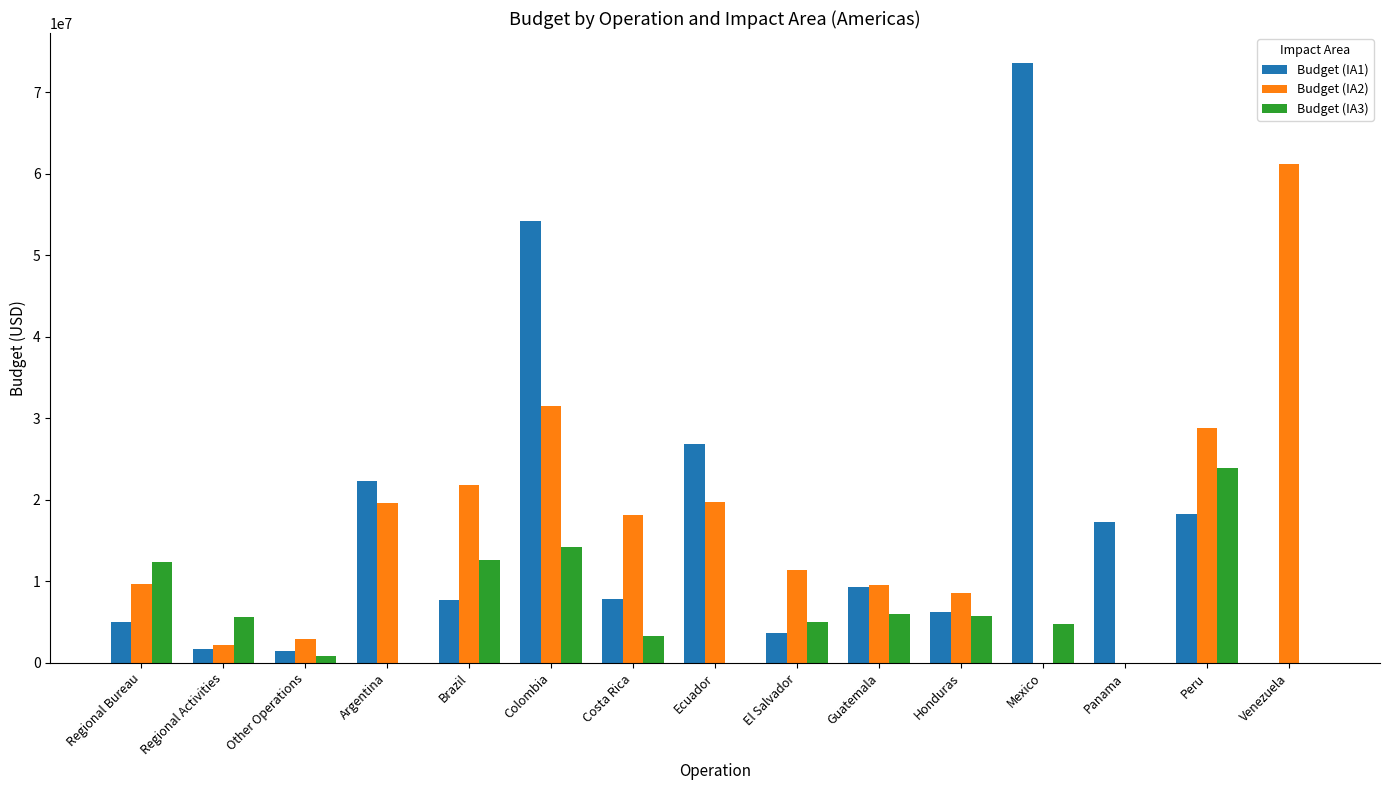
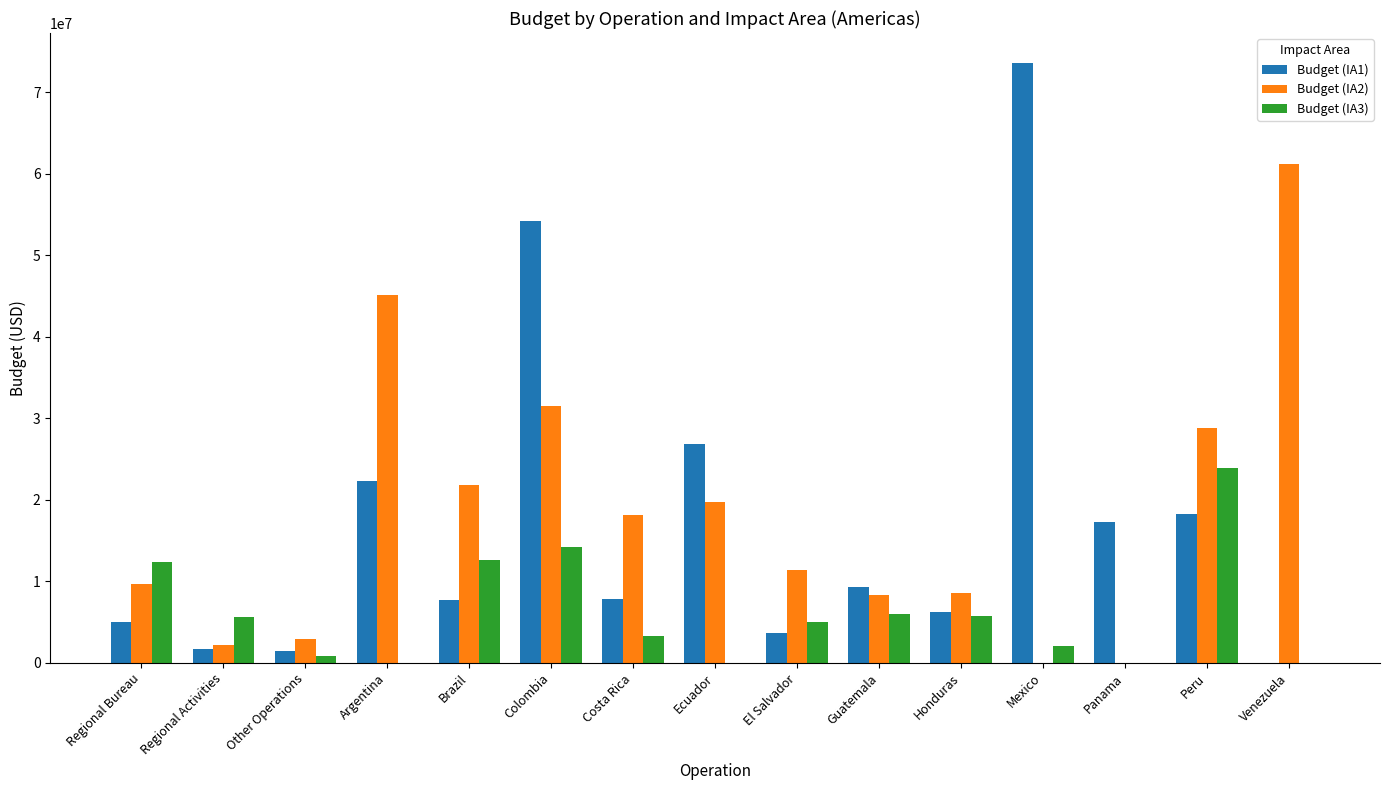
  {
    "Budget (IA1)": {
      "Regional Bureau": 5000000,
      "Regional Activities": 2000000,
      "Other Operations": 2000000,
      "Argentina": 22000000,
      "Brazil": 8000000,
      "Colombia": 54000000,
      "Costa Rica": 8000000,
      "Ecuador": 27000000,
      "El Salvador": 4000000,
      "Guatemala": 9000000,
      "Honduras": 6000000,
      "Mexico": 74000000,
      "Panama": 17000000,
      "Peru": 18000000,
      "Venezuela": 0
    },
    "Budget (IA2)": {
      "Regional Bureau": 10000000,
      "Regional Activities": 2000000,
      "Other Operations": 3000000,
-     "Argentina": 20000000,
+     "Argentina": 45000000,
      "Brazil": 22000000,
      "Colombia": 31000000,
      "Costa Rica": 18000000,
      "Ecuador": 20000000,
      "El Salvador": 11000000,
-     "Guatemala": 10000000,
+     "Guatemala": 8000000,
      "Honduras": 9000000,
      "Mexico": 0,
      "Panama": 0,
      "Peru": 29000000,
      "Venezuela": 61000000
    },
    "Budget (IA3)": {
      "Regional Bureau": 12000000,
      "Regional Activities": 6000000,
      "Other Operations": 1000000,
      "Argentina": 0,
      "Brazil": 13000000,
      "Colombia": 14000000,
      "Costa Rica": 3000000,
      "Ecuador": 0,
      "El Salvador": 5000000,
      "Guatemala": 6000000,
      "Honduras": 6000000,
-     "Mexico": 5000000,
+     "Mexico": 2000000,
      "Panama": 0,
      "Peru": 24000000,
      "Venezuela": 0
    }
  }
